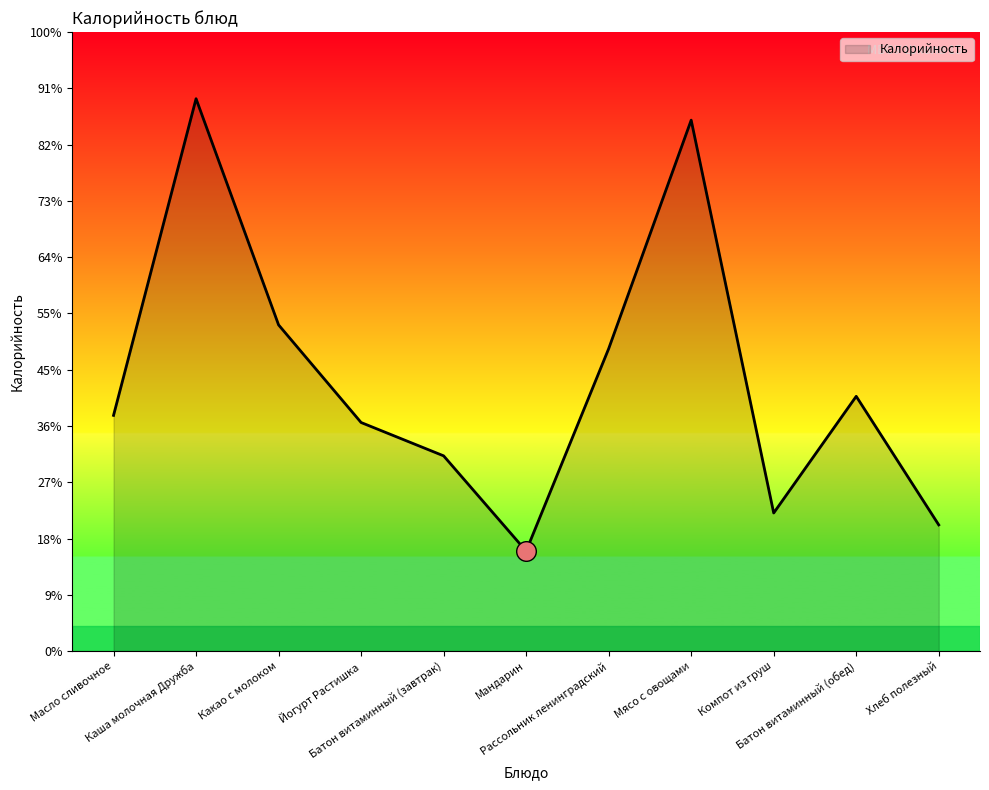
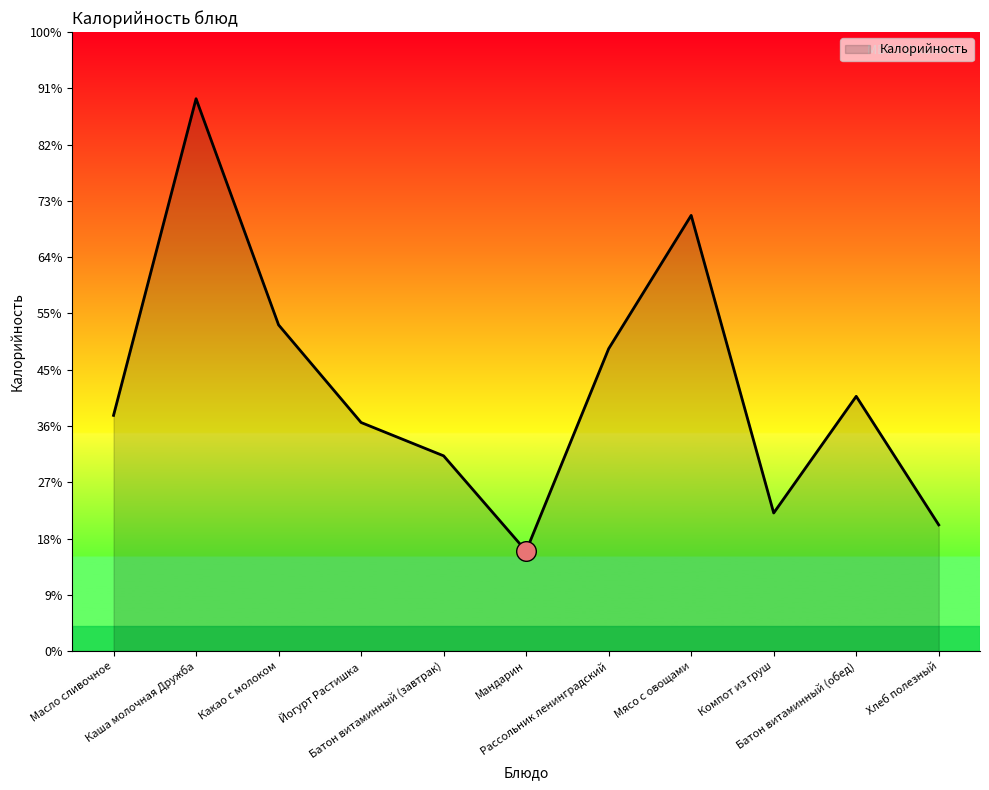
  {
    "Калорийность": {
      "Масло сливочное": "38%",
      "Каша молочная Дружба": "89%",
      "Какао с молоком": "53%",
      "Йогурт Растишка": "37%",
      "Батон витаминный (завтрак)": "32%",
      "Рассольник ленинградский": "49%",
-     "Мясо с овощами": "86%",
+     "Мясо с овощами": "70%",
      "Компот из груш": "22%",
      "Батон витаминный (обед)": "41%",
      "Хлеб полезный": "20%"
    }
  }
